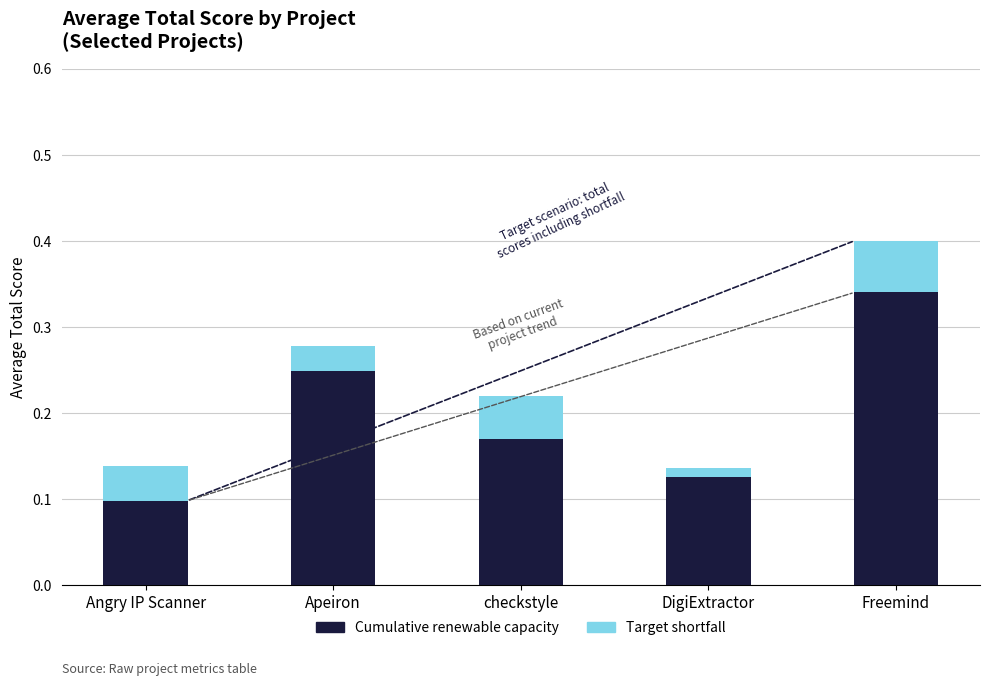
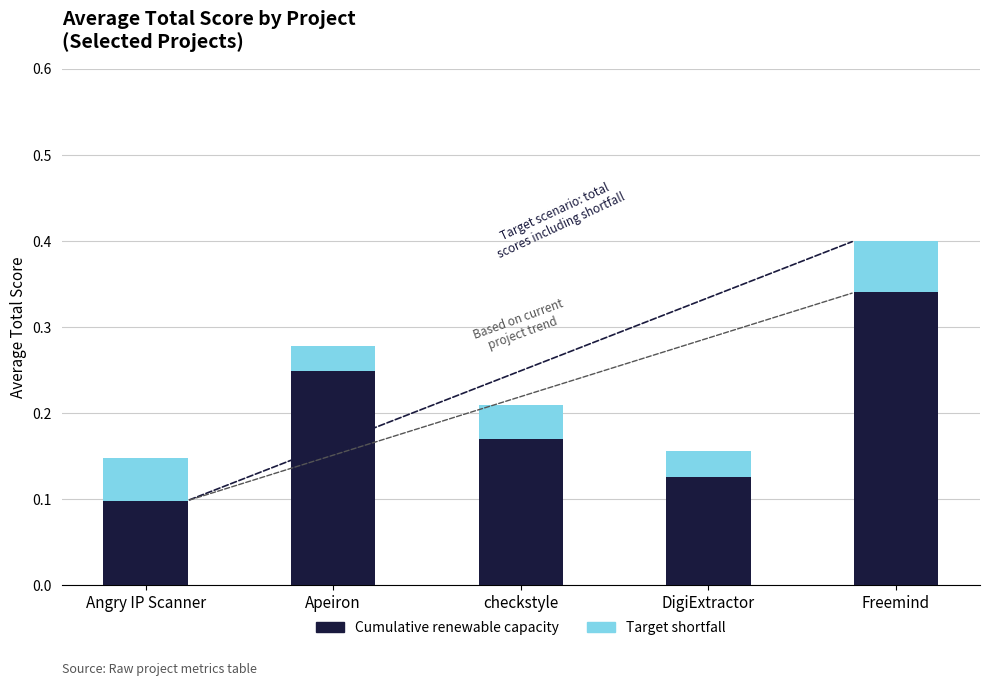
  {
    "Cumulative renewable capacity": {
      "Angry IP Scanner": 0.10,
      "Apeiron": 0.25,
      "checkstyle": 0.17,
      "DigiExtractor": 0.13,
      "Freemind": 0.34
    },
    "Target shortfall": {
-     "Angry IP Scanner": 0.04,
+     "Angry IP Scanner": 0.05,
      "Apeiron": 0.03,
-     "checkstyle": 0.05,
-     "DigiExtractor": 0.01,
+     "checkstyle": 0.04,
+     "DigiExtractor": 0.03,
      "Freemind": 0.06
    }
  }
